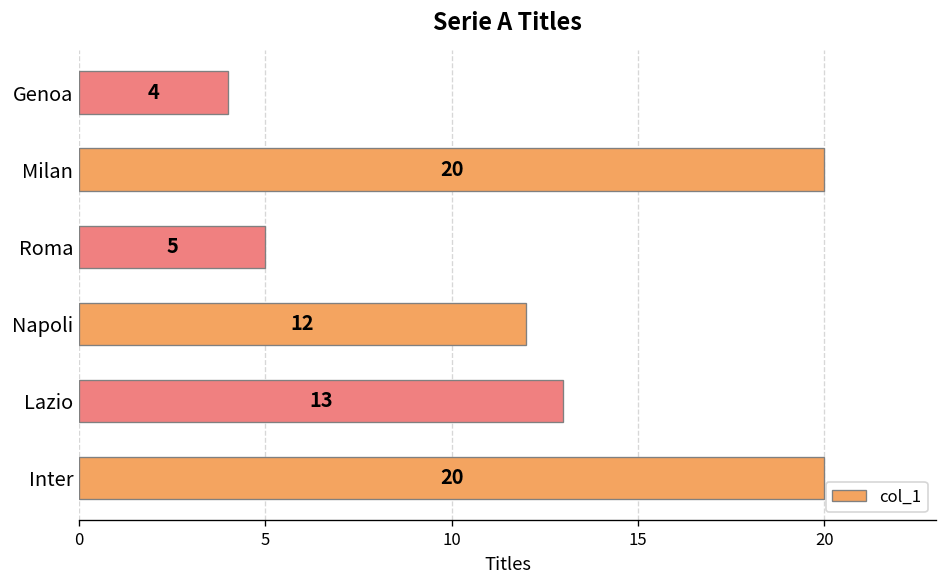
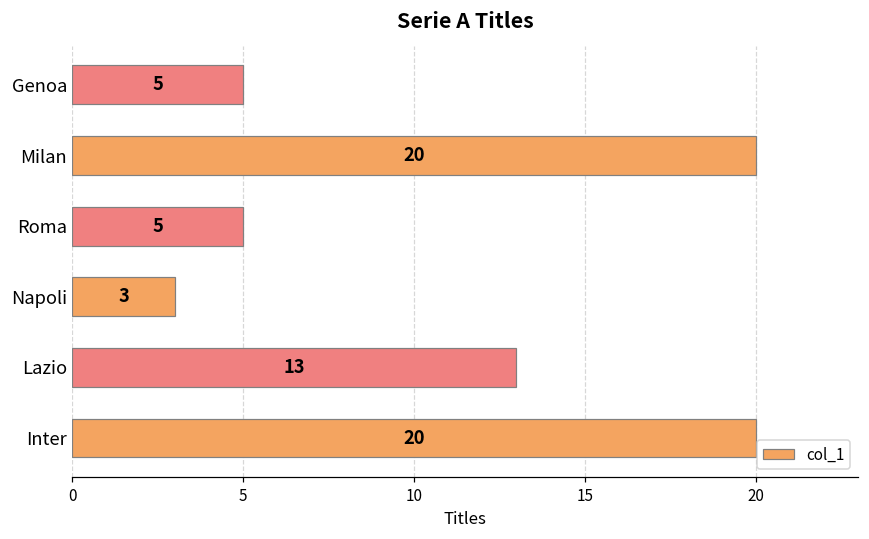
  {
-   "Genoa": 4,
+   "Genoa": 5,
    "Milan": 20,
    "Roma": 5,
-   "Napoli": 12,
+   "Napoli": 3,
    "Lazio": 13,
    "Inter": 20
  }
